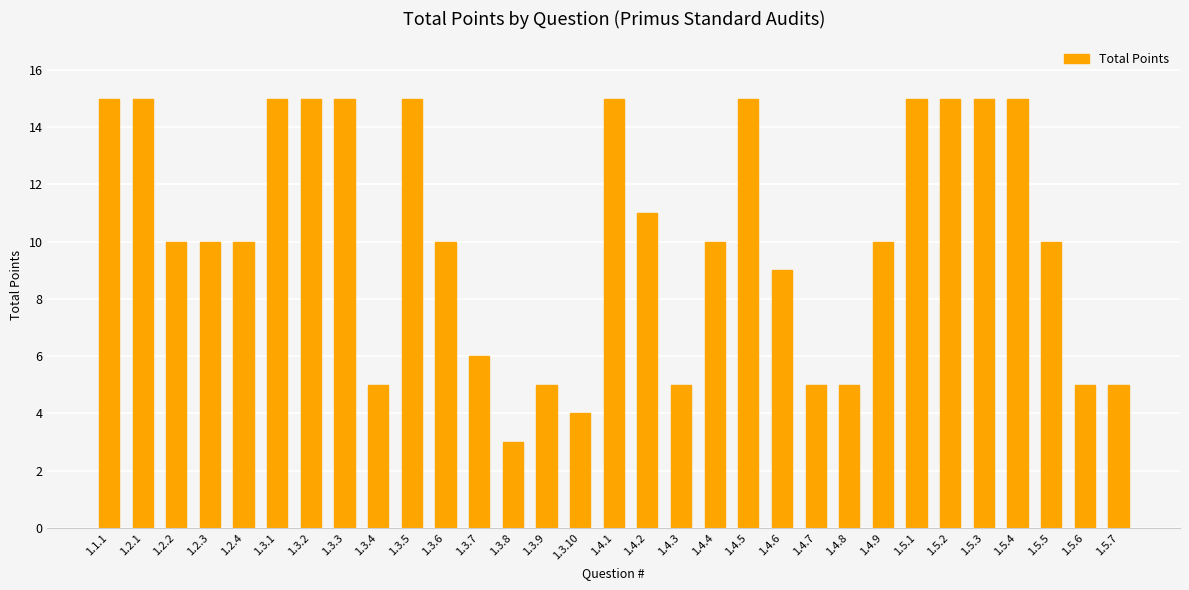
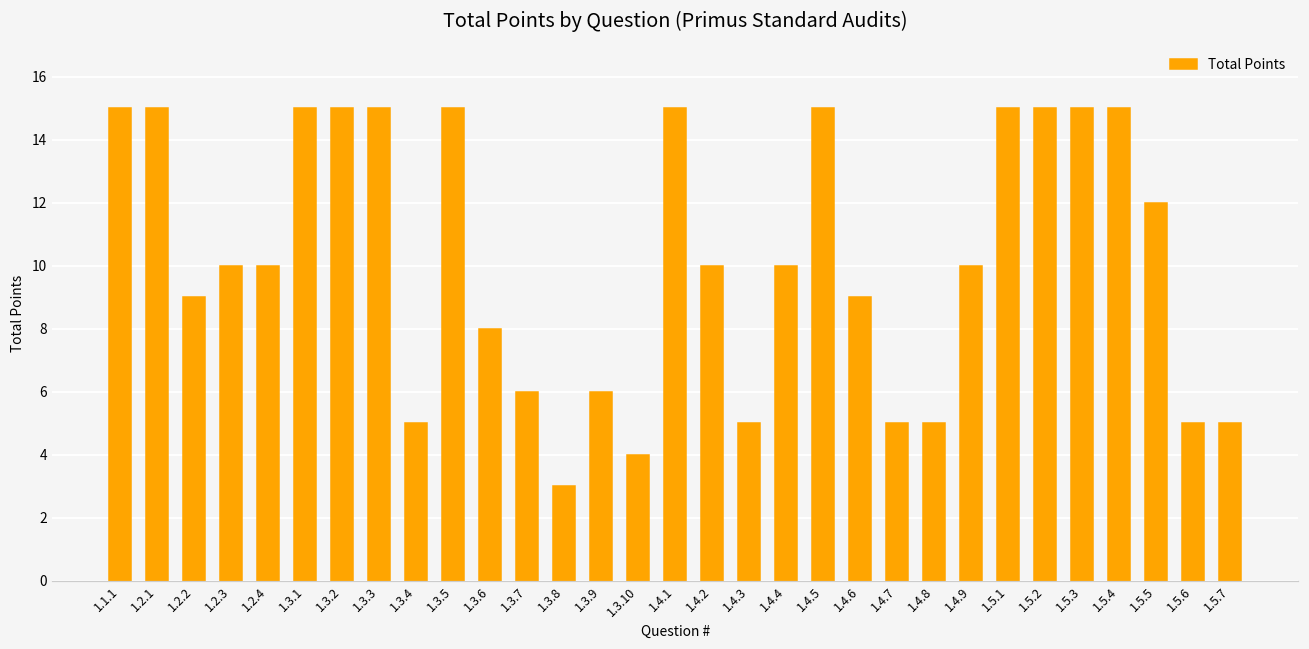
  {
    "1.1.1": 15,
    "1.2.1": 15,
-   "1.2.2": 10,
+   "1.2.2": 9,
    "1.2.3": 10,
    "1.2.4": 10,
    "1.3.1": 15,
    "1.3.2": 15,
    "1.3.3": 15,
    "1.3.4": 5,
    "1.3.5": 15,
-   "1.3.6": 10,
+   "1.3.6": 8,
    "1.3.7": 6,
    "1.3.8": 3,
-   "1.3.9": 5,
+   "1.3.9": 6,
    "1.3.10": 4,
    "1.4.1": 15,
-   "1.4.2": 11,
+   "1.4.2": 10,
    "1.4.3": 5,
    "1.4.4": 10,
    "1.4.5": 15,
    "1.4.6": 9,
    "1.4.7": 5,
    "1.4.8": 5,
    "1.4.9": 10,
    "1.5.1": 15,
    "1.5.2": 15,
    "1.5.3": 15,
    "1.5.4": 15,
-   "1.5.5": 10,
+   "1.5.5": 12,
    "1.5.6": 5,
    "1.5.7": 5
  }
